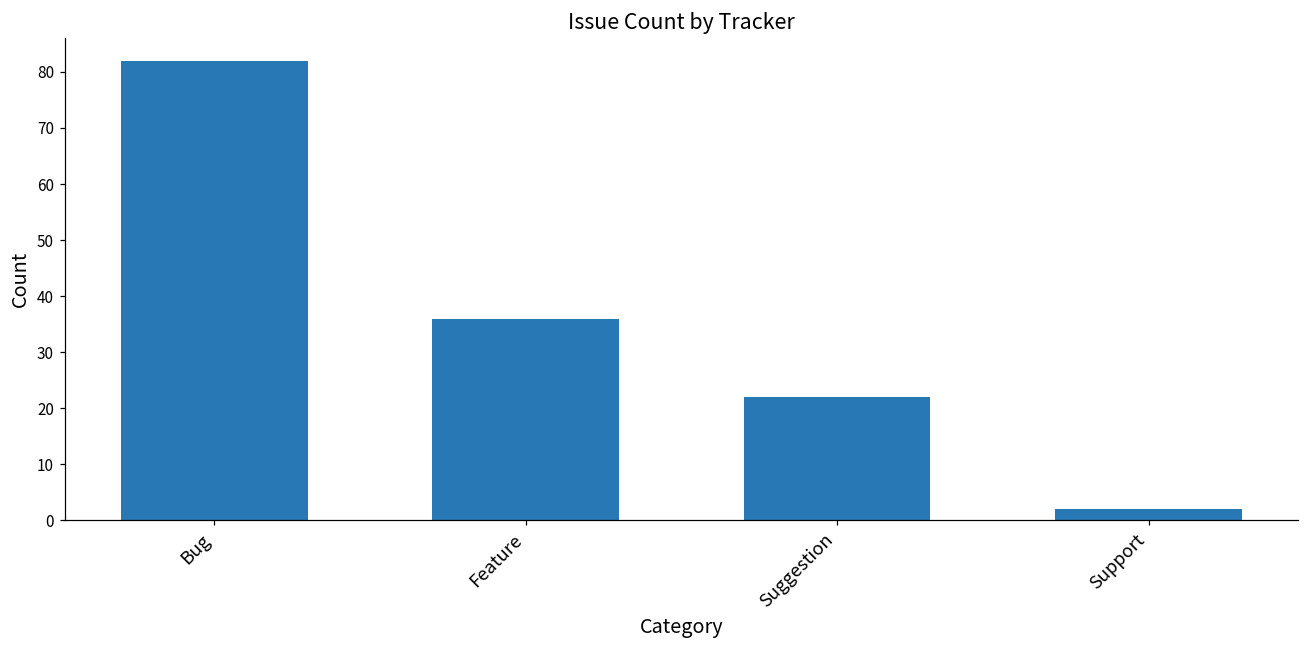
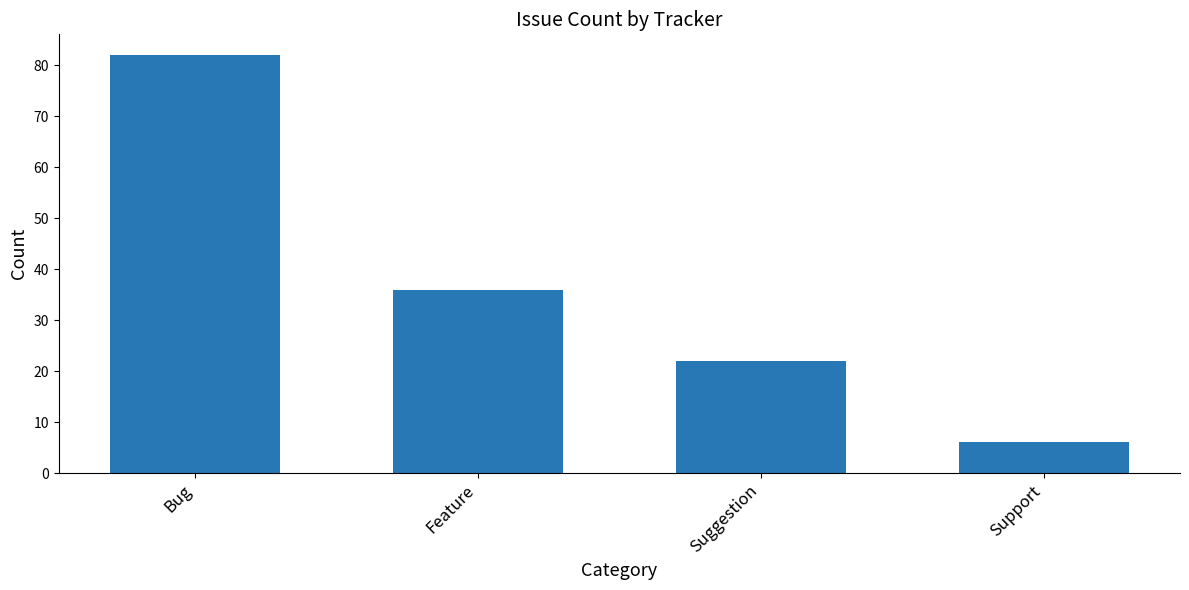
  {
    "Bug": 82,
    "Feature": 36,
    "Suggestion": 22,
-   "Support": 2
+   "Support": 6
  }
